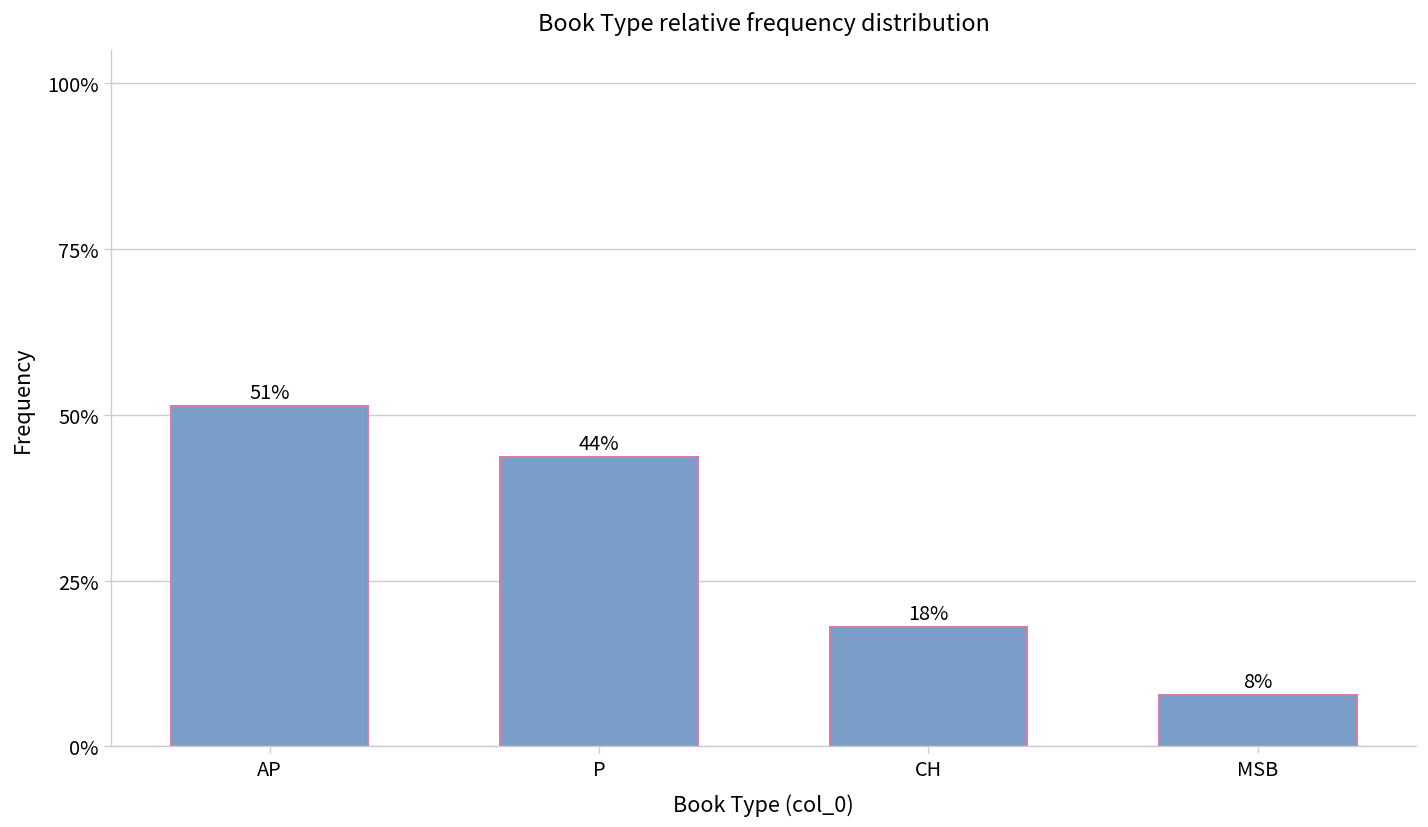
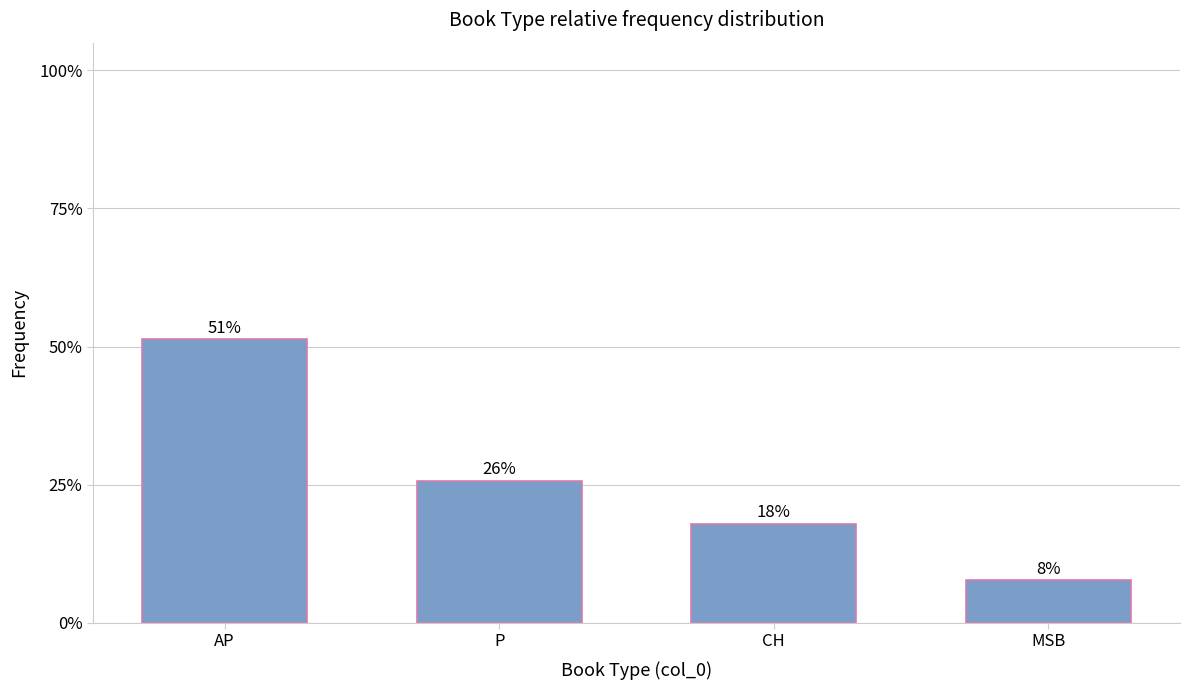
  {
    "AP": "51%",
-   "P": "44%",
+   "P": "26%",
    "CH": "18%",
    "MSB": "8%"
  }
